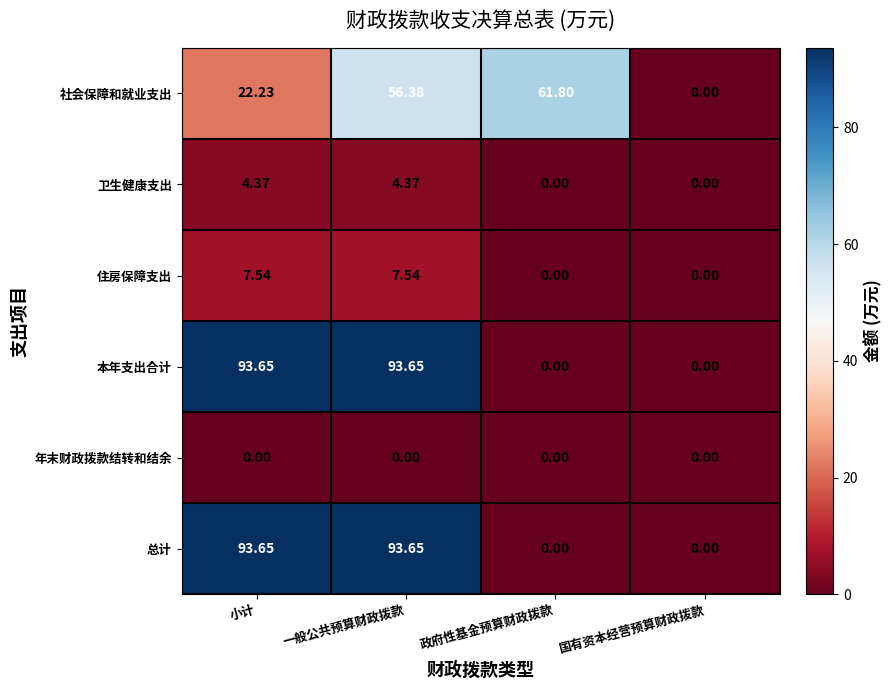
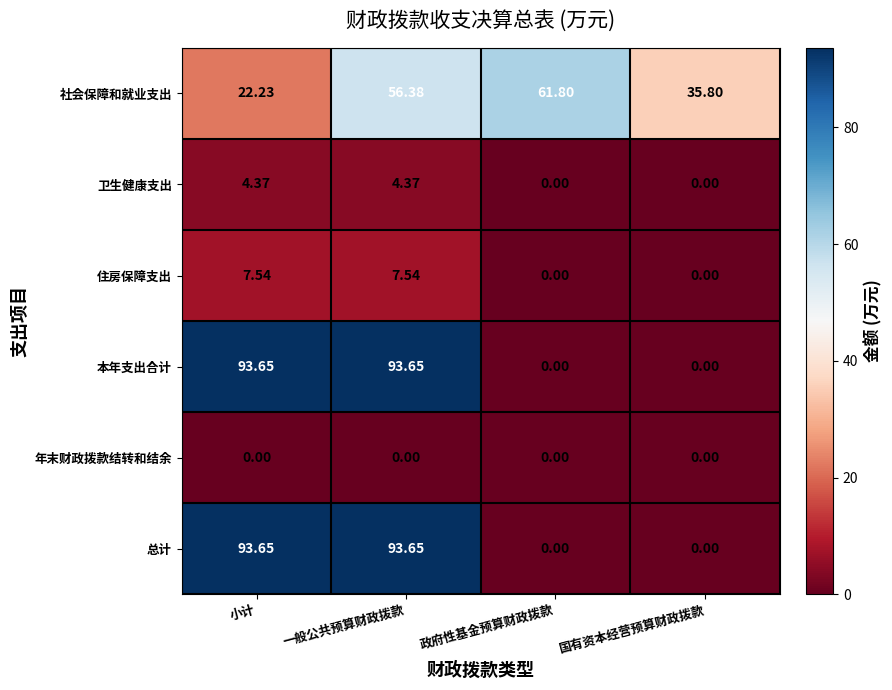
  {
    "社会保障和就业支出": {
      "小计": 22.23,
      "一般公共预算财政拨款": 56.38,
      "政府性基金预算财政拨款": 61.80,
-     "国有资本经营预算财政拨款": 0.00
+     "国有资本经营预算财政拨款": 35.80
    },
    "卫生健康支出": {
      "小计": 4.37,
      "一般公共预算财政拨款": 4.37,
      "政府性基金预算财政拨款": 0.00,
      "国有资本经营预算财政拨款": 0.00
    },
    "住房保障支出": {
      "小计": 7.54,
      "一般公共预算财政拨款": 7.54,
      "政府性基金预算财政拨款": 0.00,
      "国有资本经营预算财政拨款": 0.00
    },
    "本年支出合计": {
      "小计": 93.65,
      "一般公共预算财政拨款": 93.65,
      "政府性基金预算财政拨款": 0.00,
      "国有资本经营预算财政拨款": 0.00
    },
    "年末财政拨款结转和结余": {
      "小计": 0.00,
      "一般公共预算财政拨款": 0.00,
      "政府性基金预算财政拨款": 0.00,
      "国有资本经营预算财政拨款": 0.00
    },
    "总计": {
      "小计": 93.65,
      "一般公共预算财政拨款": 93.65,
      "政府性基金预算财政拨款": 0.00,
      "国有资本经营预算财政拨款": 0.00
    }
  }
